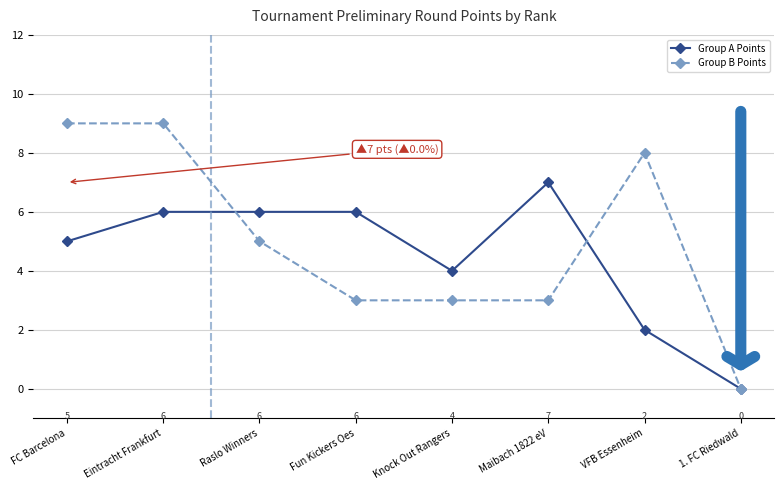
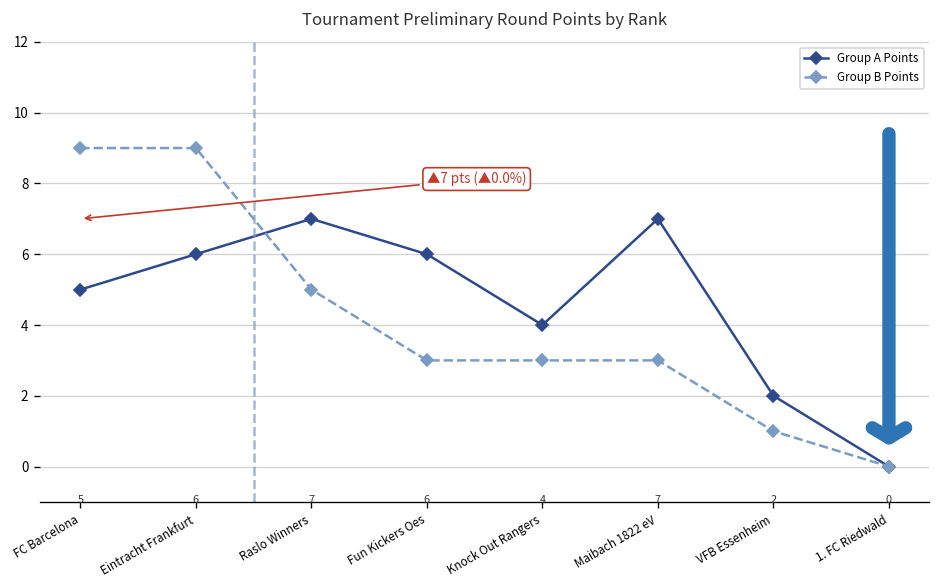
  {
    "Group A Points": {
-     "Raslo Winners": 6
+     "Raslo Winners": 7
    },
    "Group B Points": {
      "FC Barcelona": 9,
      "Eintracht Frankfurt": 9,
      "Raslo Winners": 5,
      "Fun Kickers Oes": 3,
      "Knock Out Rangers": 3,
      "Maibach 1822 eV": 3,
-     "VFB Essenheim": 8
+     "VFB Essenheim": 1
    }
  }
